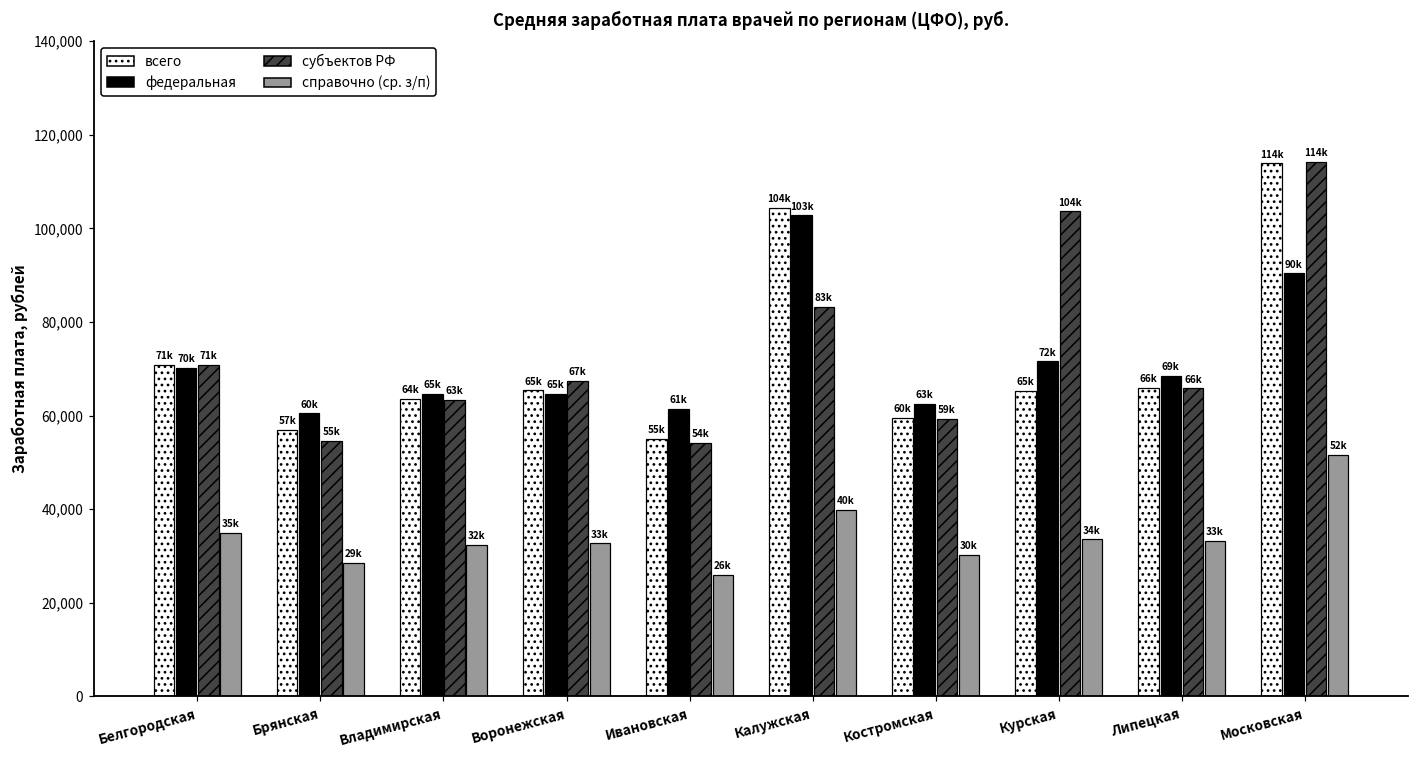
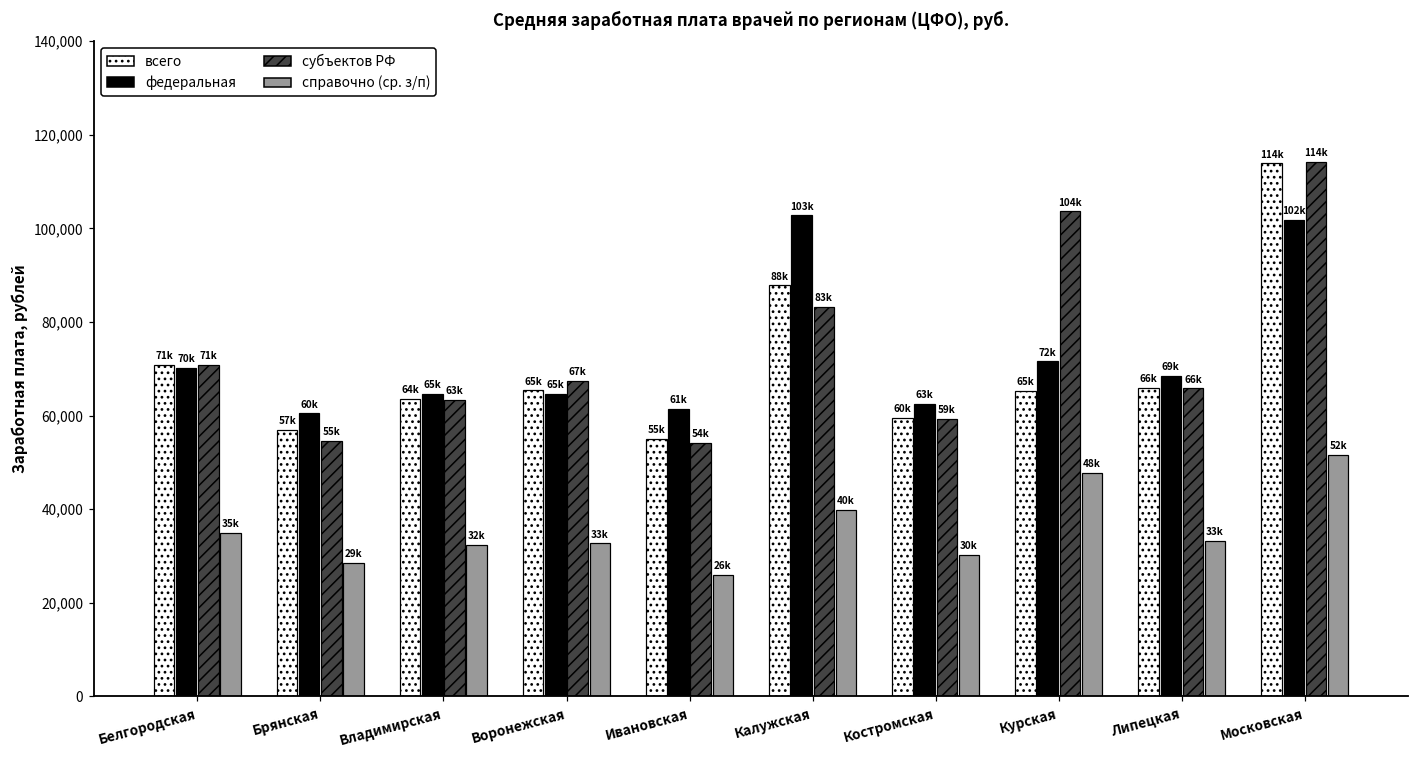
  {
    "всего": {
      "Белгородская": "71k",
      "Брянская": "57k",
      "Владимирская": "64k",
      "Воронежская": "65k",
      "Ивановская": "55k",
-     "Калужская": "104k",
+     "Калужская": "88k",
      "Костромская": "60k",
      "Курская": "65k",
      "Липецкая": "66k",
      "Московская": "114k"
    },
    "федеральная": {
      "Белгородская": "70k",
      "Брянская": "60k",
      "Владимирская": "65k",
      "Воронежская": "65k",
      "Ивановская": "61k",
      "Калужская": "103k",
      "Костромская": "63k",
      "Курская": "72k",
      "Липецкая": "69k",
-     "Московская": "90k"
+     "Московская": "102k"
    },
    "субъектов РФ": {
      "Белгородская": "71k",
      "Брянская": "55k",
      "Владимирская": "63k",
      "Воронежская": "67k",
      "Ивановская": "54k",
      "Калужская": "83k",
      "Костромская": "59k",
      "Курская": "104k",
      "Липецкая": "66k",
      "Московская": "114k"
    },
    "справочно (ср. з/п)": {
      "Белгородская": "35k",
      "Брянская": "29k",
      "Владимирская": "32k",
      "Воронежская": "33k",
      "Ивановская": "26k",
      "Калужская": "40k",
      "Костромская": "30k",
-     "Курская": "34k",
+     "Курская": "48k",
      "Липецкая": "33k",
      "Московская": "52k"
    }
  }
